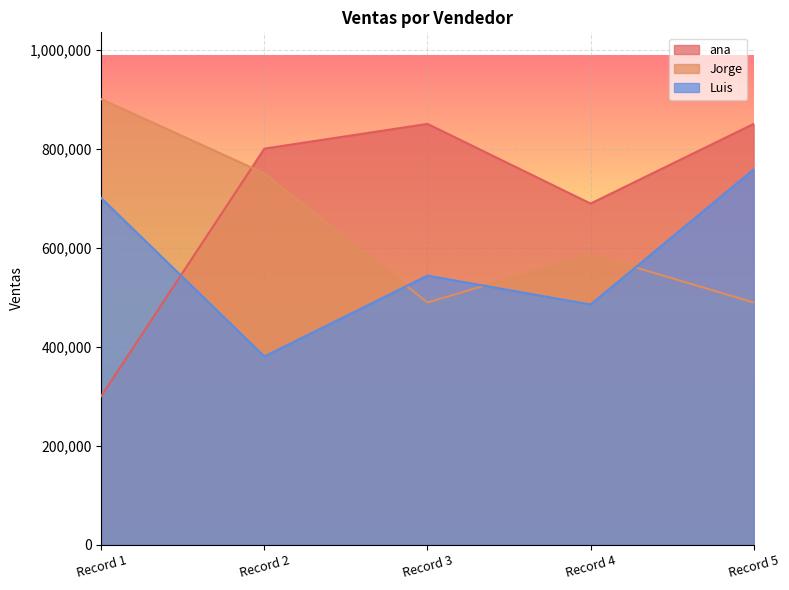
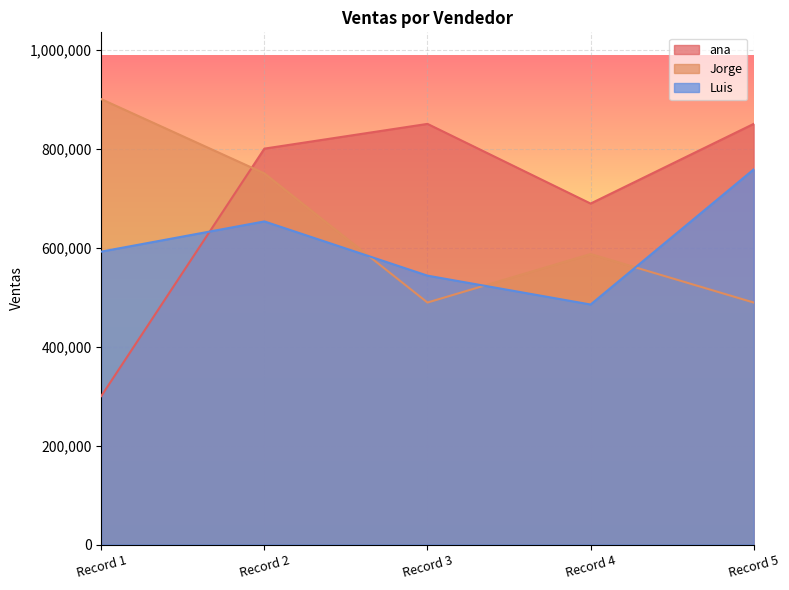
  {
    "Luis": {
-     "Record 1": "700,000",
-     "Record 2": "380,000",
+     "Record 1": "590,000",
+     "Record 2": "650,000",
      "Record 3": "540,000",
      "Record 4": "490,000",
      "Record 5": "760,000"
    }
  }
